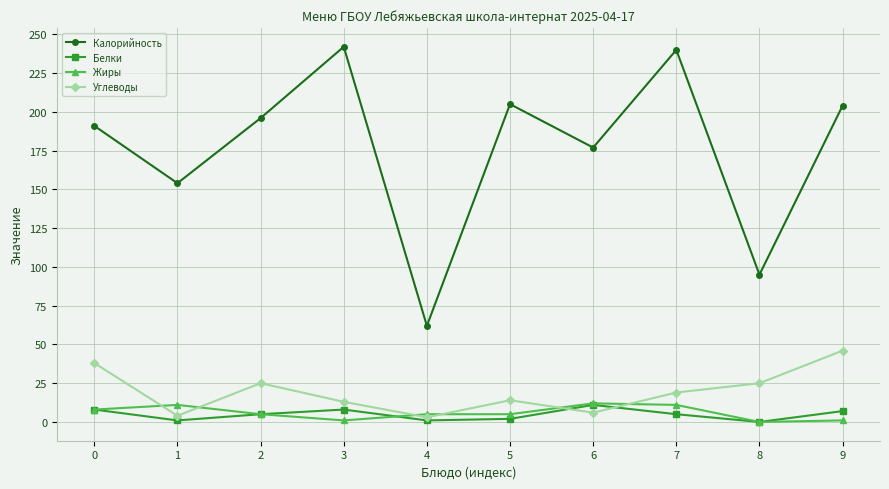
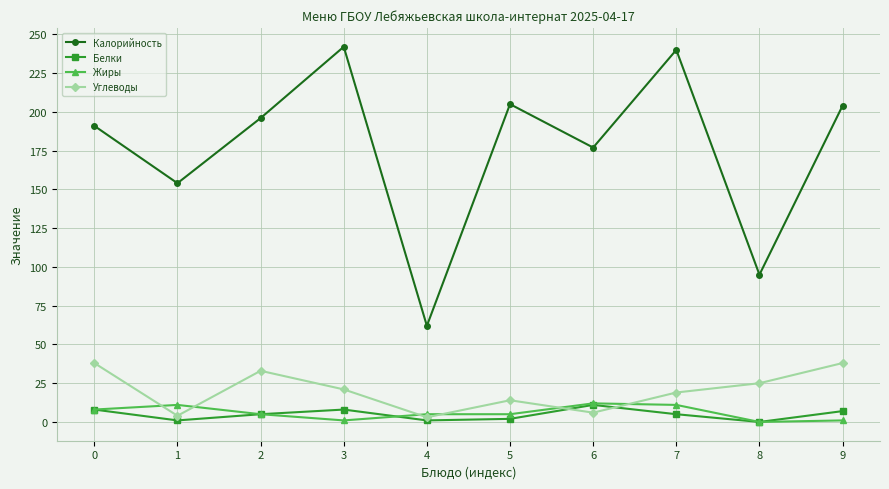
  {
    "Углеводы": {
      "0": 38,
      "1": 4,
-     "2": 25,
-     "3": 13,
+     "2": 33,
+     "3": 21,
      "4": 3,
      "5": 14,
      "6": 6,
      "7": 19,
      "8": 25,
-     "9": 46
+     "9": 38
    }
  }
